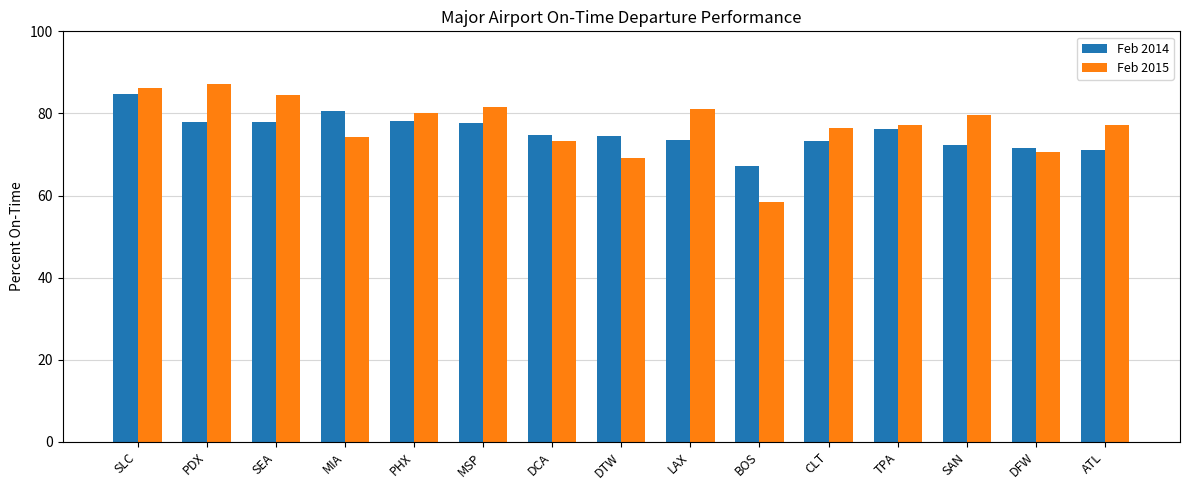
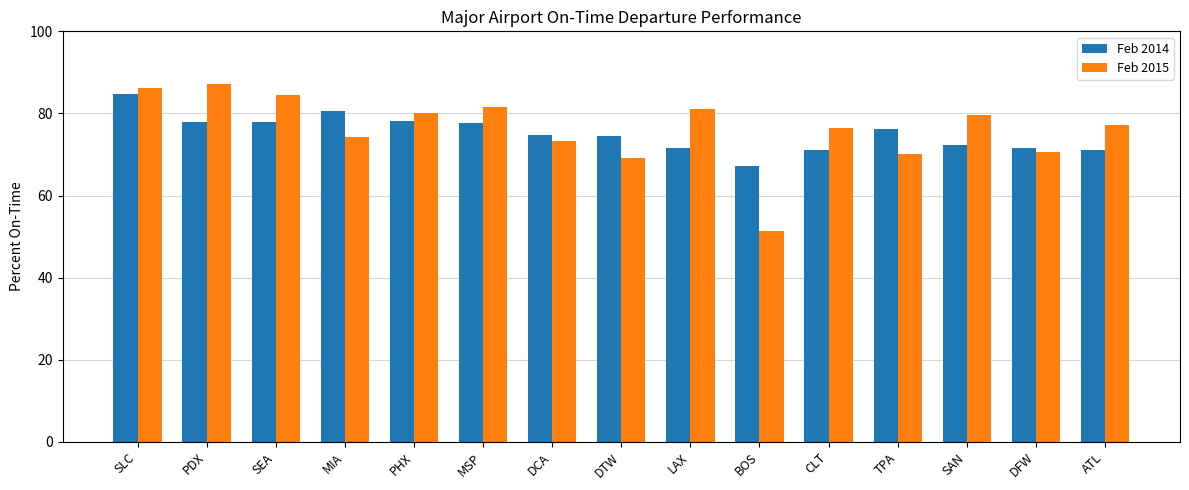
  {
    "Feb 2014": {
      "SLC": 85,
      "PDX": 78,
      "SEA": 78,
      "MIA": 81,
      "PHX": 78,
      "MSP": 78,
      "DCA": 75,
      "DTW": 74,
-     "LAX": 74,
+     "LAX": 71,
      "BOS": 67,
-     "CLT": 73,
+     "CLT": 71,
      "TPA": 76,
      "SAN": 72,
      "DFW": 72,
      "ATL": 71
    },
    "Feb 2015": {
      "SLC": 86,
      "PDX": 87,
      "SEA": 85,
      "MIA": 74,
      "PHX": 80,
      "MSP": 82,
      "DCA": 73,
      "DTW": 69,
      "LAX": 81,
-     "BOS": 58,
+     "BOS": 51,
      "CLT": 77,
-     "TPA": 77,
+     "TPA": 70,
      "SAN": 80,
      "DFW": 71,
      "ATL": 77
    }
  }
